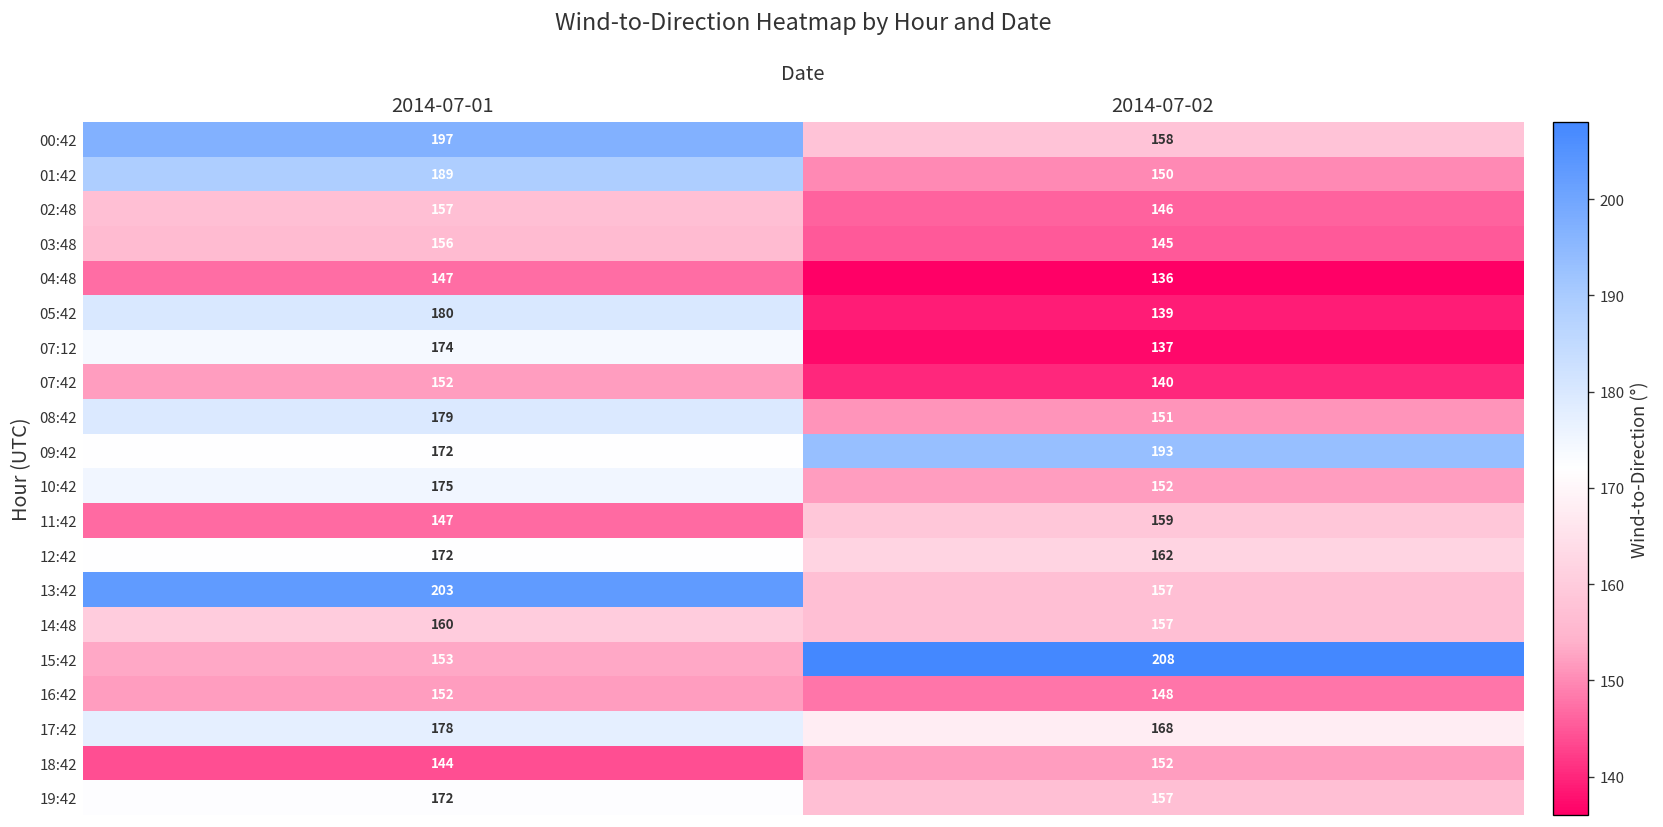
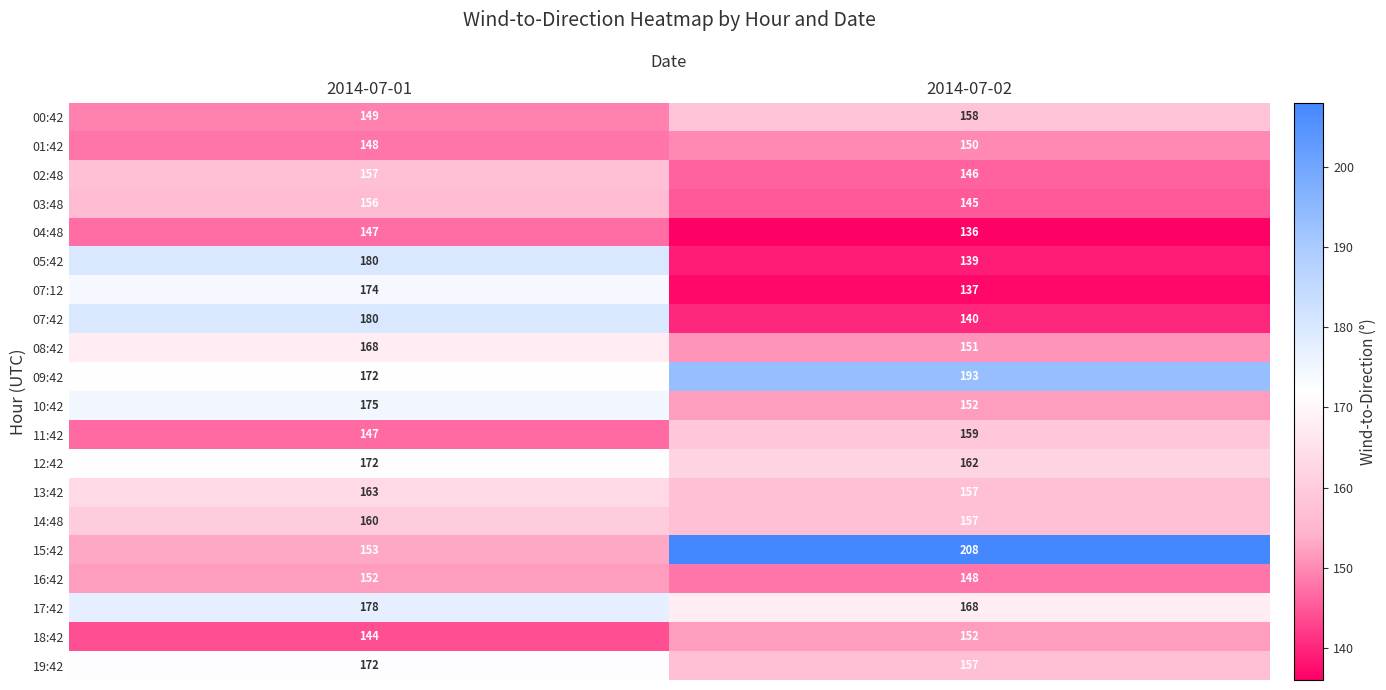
  {
    "00:42": {
-     "2014-07-01": 197,
+     "2014-07-01": 149,
      "2014-07-02": 158
    },
    "01:42": {
-     "2014-07-01": 189,
+     "2014-07-01": 148,
      "2014-07-02": 150
    },
    "02:48": {
      "2014-07-01": 157,
      "2014-07-02": 146
    },
    "03:48": {
      "2014-07-01": 156,
      "2014-07-02": 145
    },
    "04:48": {
      "2014-07-01": 147,
      "2014-07-02": 136
    },
    "05:42": {
      "2014-07-01": 180,
      "2014-07-02": 139
    },
    "07:12": {
      "2014-07-01": 174,
      "2014-07-02": 137
    },
    "07:42": {
-     "2014-07-01": 152,
+     "2014-07-01": 180,
      "2014-07-02": 140
    },
    "08:42": {
-     "2014-07-01": 179,
+     "2014-07-01": 168,
      "2014-07-02": 151
    },
    "09:42": {
      "2014-07-01": 172,
      "2014-07-02": 193
    },
    "10:42": {
      "2014-07-01": 175,
      "2014-07-02": 152
    },
    "11:42": {
      "2014-07-01": 147,
      "2014-07-02": 159
    },
    "12:42": {
      "2014-07-01": 172,
      "2014-07-02": 162
    },
    "13:42": {
-     "2014-07-01": 203,
+     "2014-07-01": 163,
      "2014-07-02": 157
    },
    "14:48": {
      "2014-07-01": 160,
      "2014-07-02": 157
    },
    "15:42": {
      "2014-07-01": 153,
      "2014-07-02": 208
    },
    "16:42": {
      "2014-07-01": 152,
      "2014-07-02": 148
    },
    "17:42": {
      "2014-07-01": 178,
      "2014-07-02": 168
    },
    "18:42": {
      "2014-07-01": 144,
      "2014-07-02": 152
    },
    "19:42": {
      "2014-07-01": 172,
      "2014-07-02": 157
    }
  }
